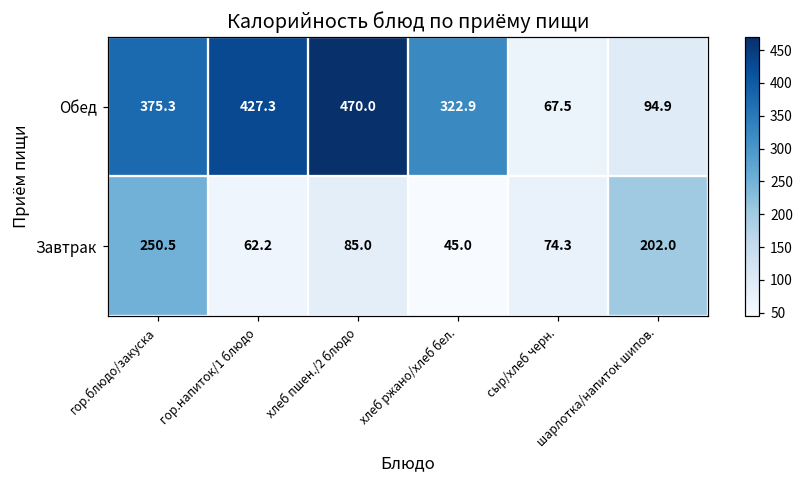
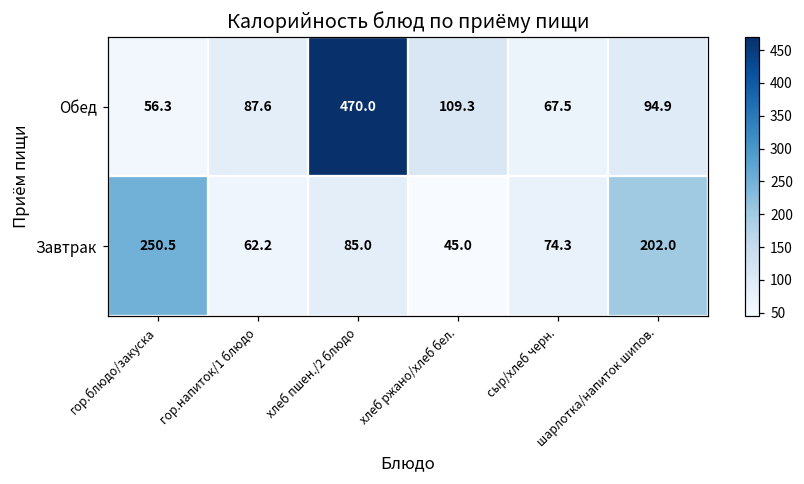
  {
    "Обед": {
-     "гор.блюдо/закуска": 375.3,
-     "гор.напиток/1 блюдо": 427.3,
+     "гор.блюдо/закуска": 56.3,
+     "гор.напиток/1 блюдо": 87.6,
      "хлеб пшен./2 блюдо": 470.0,
-     "хлеб ржано/хлеб бел.": 322.9,
+     "хлеб ржано/хлеб бел.": 109.3,
      "сыр/хлеб черн.": 67.5,
      "шарлотка/напиток шипов.": 94.9
    },
    "Завтрак": {
      "гор.блюдо/закуска": 250.5,
      "гор.напиток/1 блюдо": 62.2,
      "хлеб пшен./2 блюдо": 85.0,
      "хлеб ржано/хлеб бел.": 45.0,
      "сыр/хлеб черн.": 74.3,
      "шарлотка/напиток шипов.": 202.0
    }
  }
